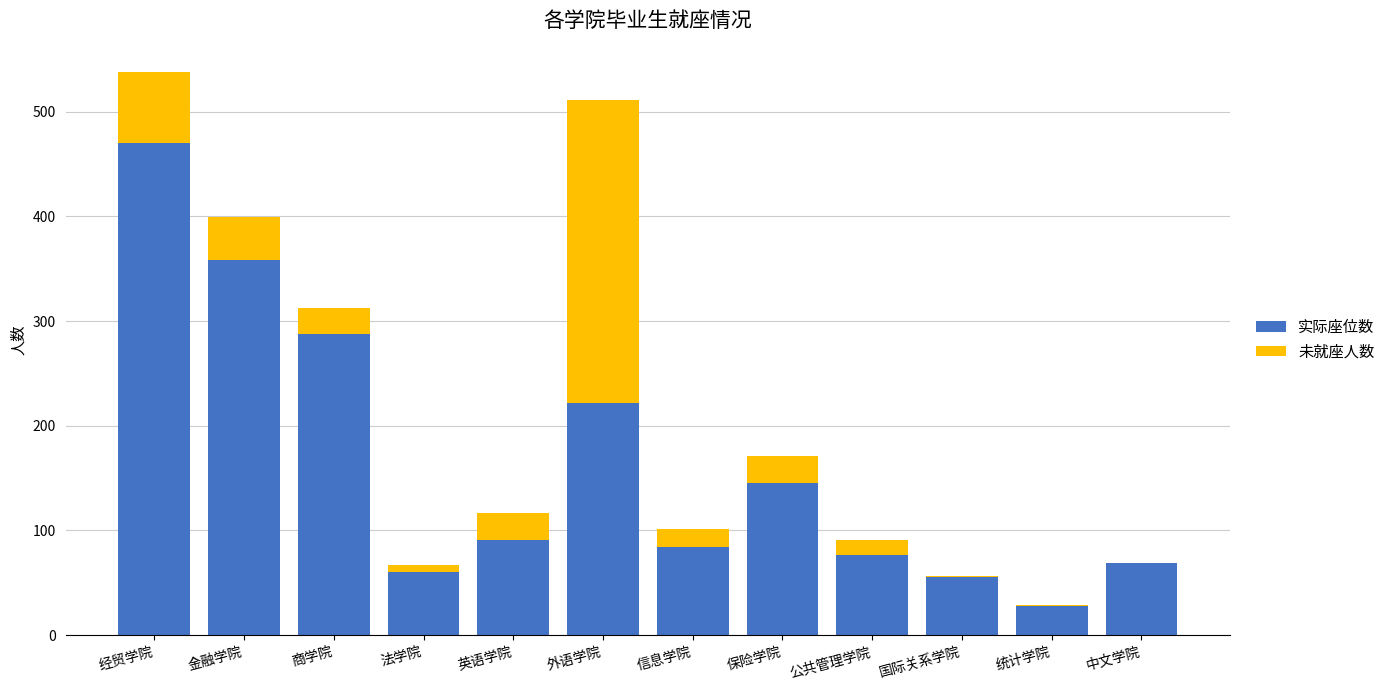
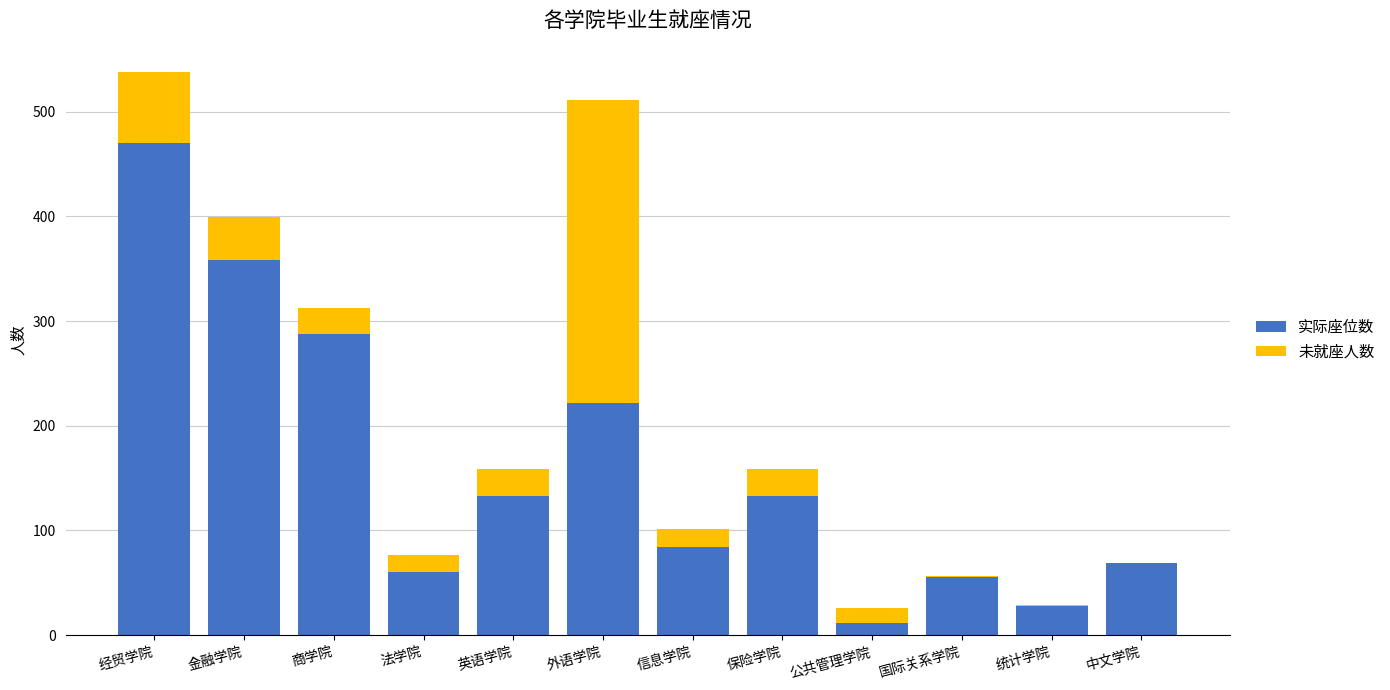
  {
    "实际座位数": {
      "经贸学院": 470,
      "金融学院": 358,
      "商学院": 288,
      "法学院": 60,
-     "英语学院": 91,
+     "英语学院": 133,
      "外语学院": 222,
      "信息学院": 84,
-     "保险学院": 145,
-     "公共管理学院": 77,
+     "保险学院": 133,
+     "公共管理学院": 12,
      "国际关系学院": 56,
      "统计学院": 28,
      "中文学院": 69
    },
    "未就座人数": {
      "经贸学院": 68,
      "金融学院": 41,
      "商学院": 24,
-     "法学院": 7,
+     "法学院": 17,
      "英语学院": 26,
      "外语学院": 289,
      "信息学院": 17,
      "保险学院": 26,
      "公共管理学院": 14,
      "中文学院": 0
    }
  }
